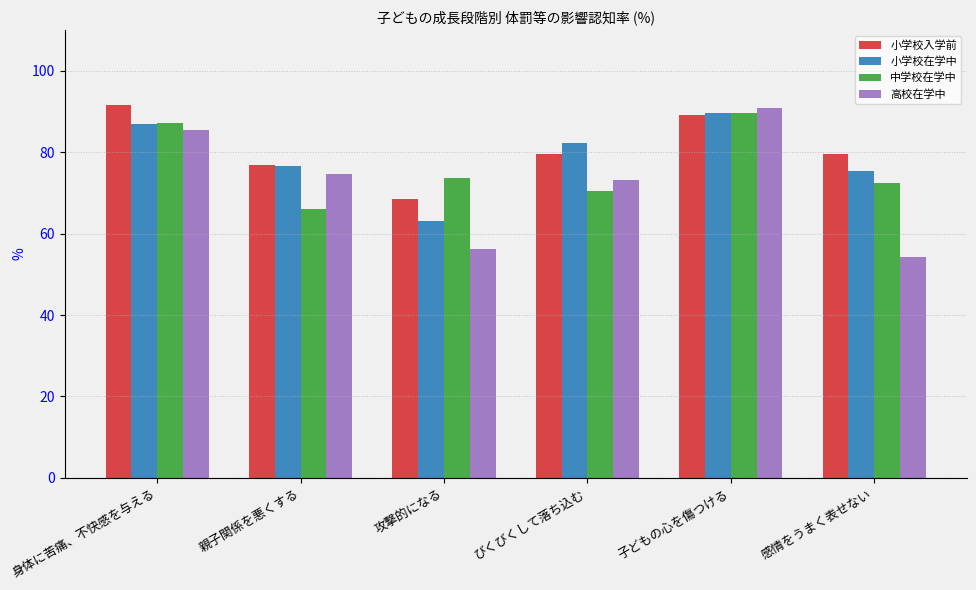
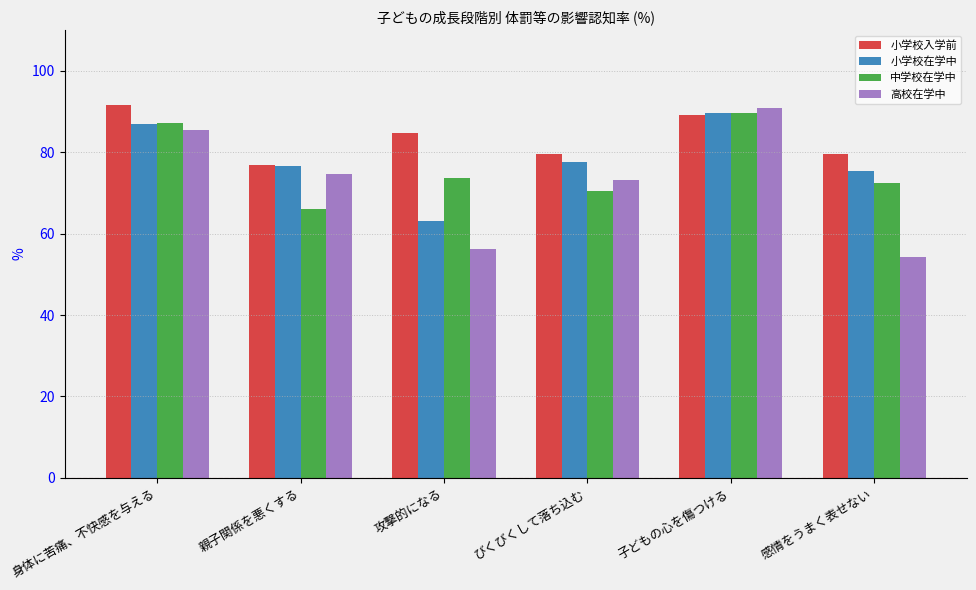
  {
    "小学校入学前": {
      "身体に苦痛、不快感を与える": 92,
      "親子関係を悪くする": 77,
-     "攻撃的になる": 69,
+     "攻撃的になる": 85,
      "びくびくして落ち込む": 80,
      "子どもの心を傷つける": 89,
      "感情をうまく表せない": 80
    },
    "小学校在学中": {
      "身体に苦痛、不快感を与える": 87,
      "親子関係を悪くする": 77,
      "攻撃的になる": 63,
-     "びくびくして落ち込む": 82,
+     "びくびくして落ち込む": 78,
      "子どもの心を傷つける": 90,
      "感情をうまく表せない": 76
    },
    "中学校在学中": {
      "身体に苦痛、不快感を与える": 87,
      "親子関係を悪くする": 66,
      "攻撃的になる": 74,
      "びくびくして落ち込む": 71,
      "子どもの心を傷つける": 90,
      "感情をうまく表せない": 72
    },
    "高校在学中": {
      "身体に苦痛、不快感を与える": 85,
      "親子関係を悪くする": 75,
      "攻撃的になる": 56,
      "びくびくして落ち込む": 73,
      "子どもの心を傷つける": 91,
      "感情をうまく表せない": 54
    }
  }
